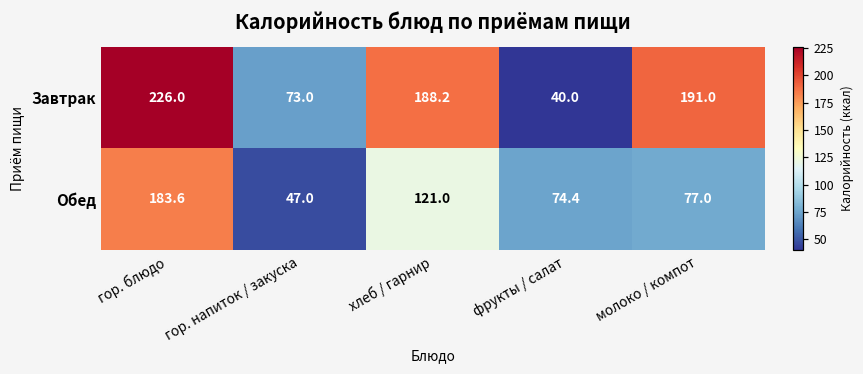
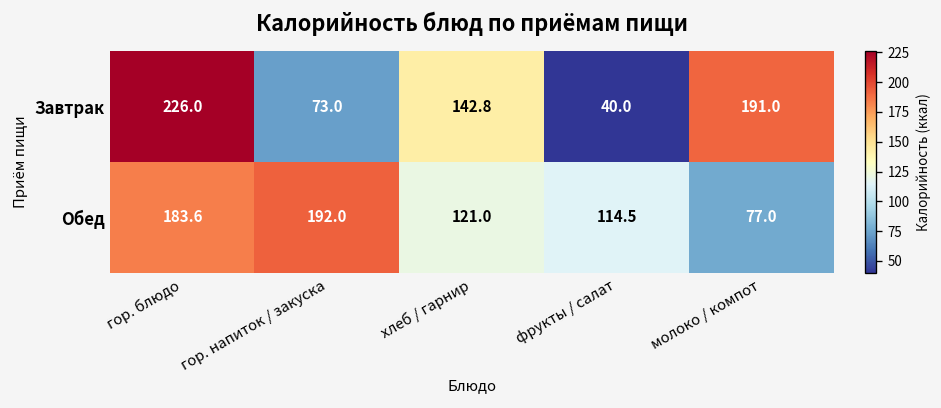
  {
    "Завтрак": {
      "гор. блюдо": 226.0,
      "гор. напиток / закуска": 73.0,
-     "хлеб / гарнир": 188.2,
+     "хлеб / гарнир": 142.8,
      "фрукты / салат": 40.0,
      "молоко / компот": 191.0
    },
    "Обед": {
      "гор. блюдо": 183.6,
-     "гор. напиток / закуска": 47.0,
+     "гор. напиток / закуска": 192.0,
      "хлеб / гарнир": 121.0,
-     "фрукты / салат": 74.4,
+     "фрукты / салат": 114.5,
      "молоко / компот": 77.0
    }
  }
